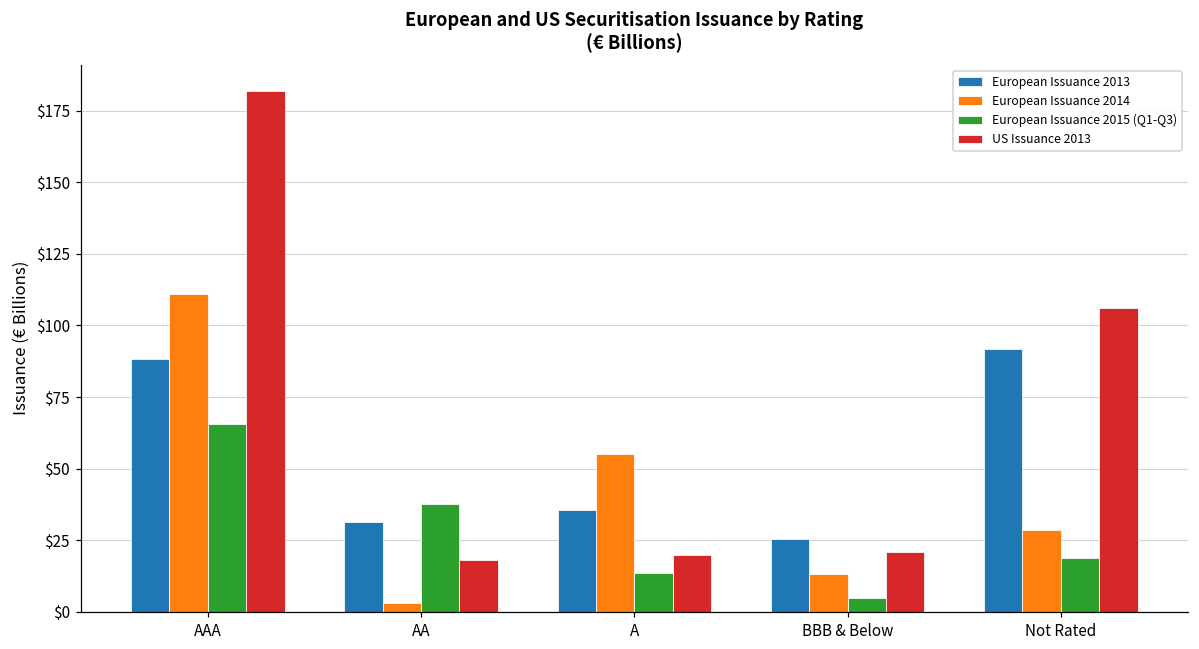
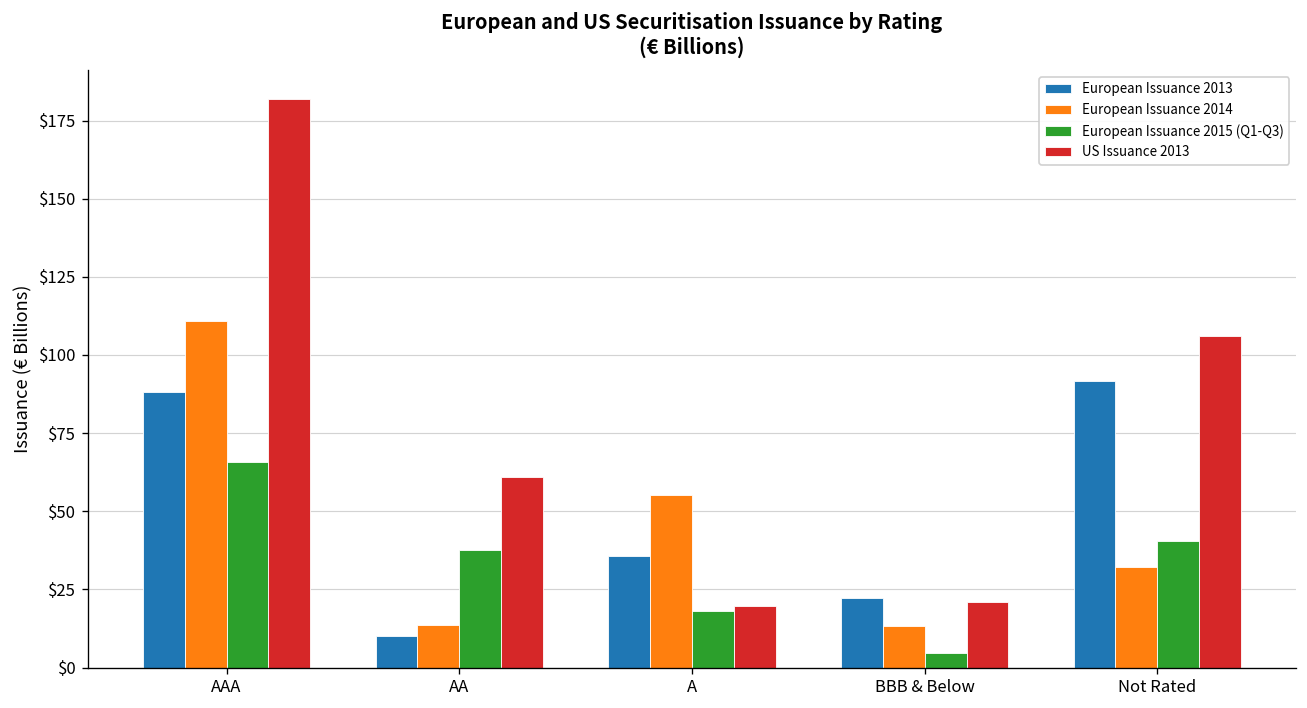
  {
    "European Issuance 2013": {
      "AAA": "$88",
-     "AA": "$31",
+     "AA": "$10",
      "A": "$36",
-     "BBB & Below": "$25",
+     "BBB & Below": "$22",
      "Not Rated": "$92"
    },
    "European Issuance 2014": {
      "AAA": "$111",
-     "AA": "$3",
+     "AA": "$14",
      "A": "$55",
      "BBB & Below": "$13",
-     "Not Rated": "$29"
+     "Not Rated": "$32"
    },
    "European Issuance 2015 (Q1-Q3)": {
      "AAA": "$66",
      "AA": "$38",
-     "A": "$14",
+     "A": "$18",
      "BBB & Below": "$5",
-     "Not Rated": "$19"
+     "Not Rated": "$40"
    },
    "US Issuance 2013": {
      "AAA": "$182",
-     "AA": "$18",
+     "AA": "$61",
      "A": "$20",
      "BBB & Below": "$21",
      "Not Rated": "$106"
    }
  }
